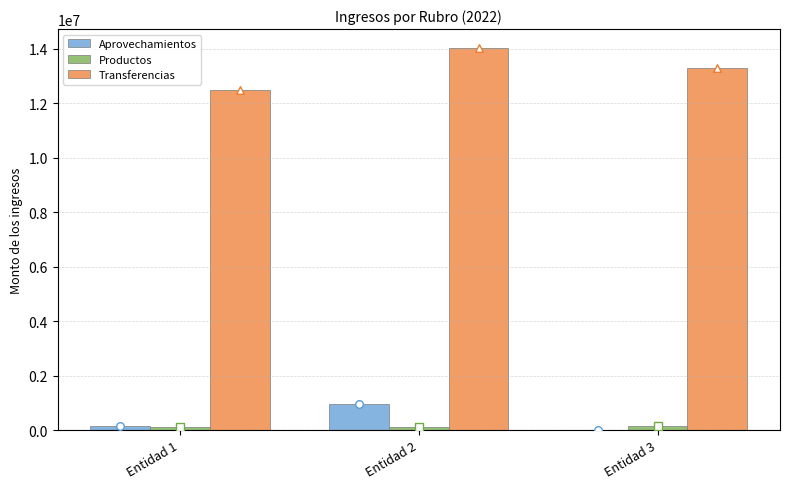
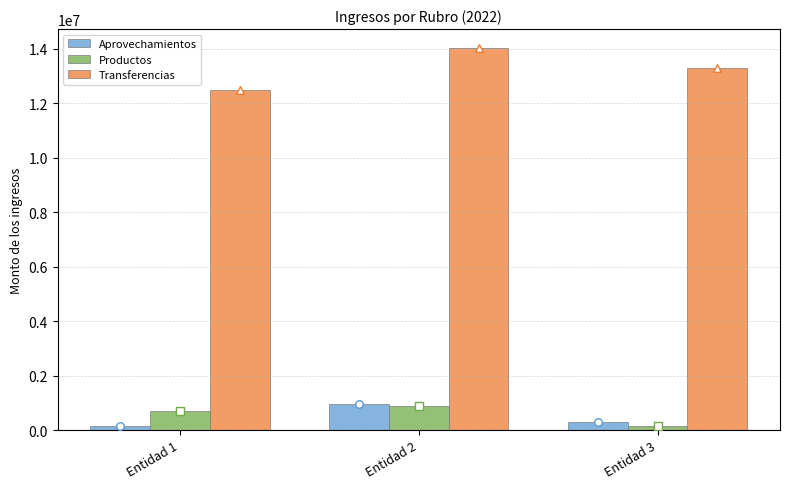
  {
    "Aprovechamientos": {
      "Entidad 1": 100000,
      "Entidad 2": 1000000,
-     "Entidad 3": 0
+     "Entidad 3": 300000
    },
    "Productos": {
-     "Entidad 1": 100000,
-     "Entidad 2": 100000,
+     "Entidad 1": 700000,
+     "Entidad 2": 900000,
      "Entidad 3": 200000
    },
    "Transferencias": {
      "Entidad 1": 12500000,
      "Entidad 2": 14000000,
      "Entidad 3": 13300000
    }
  }
